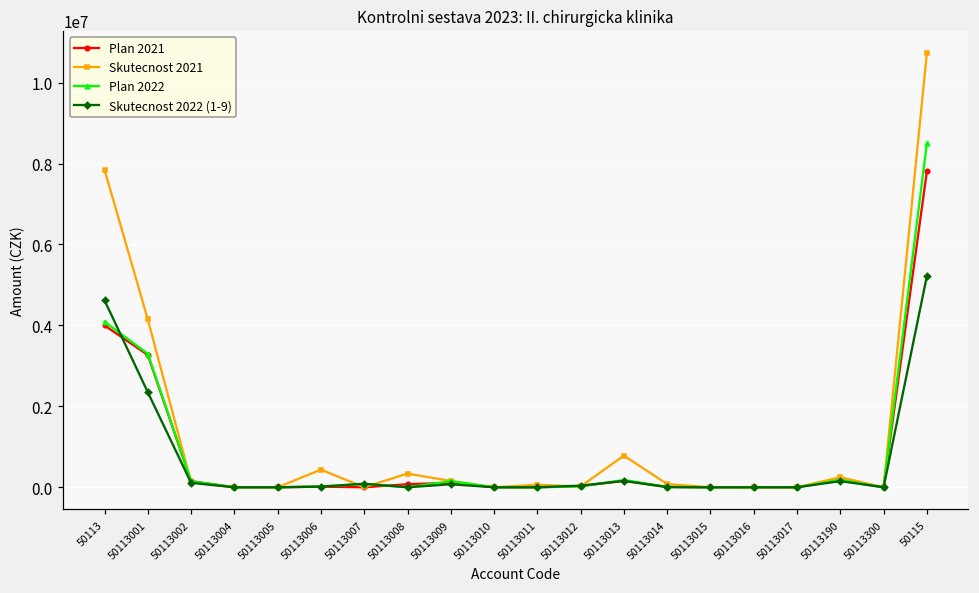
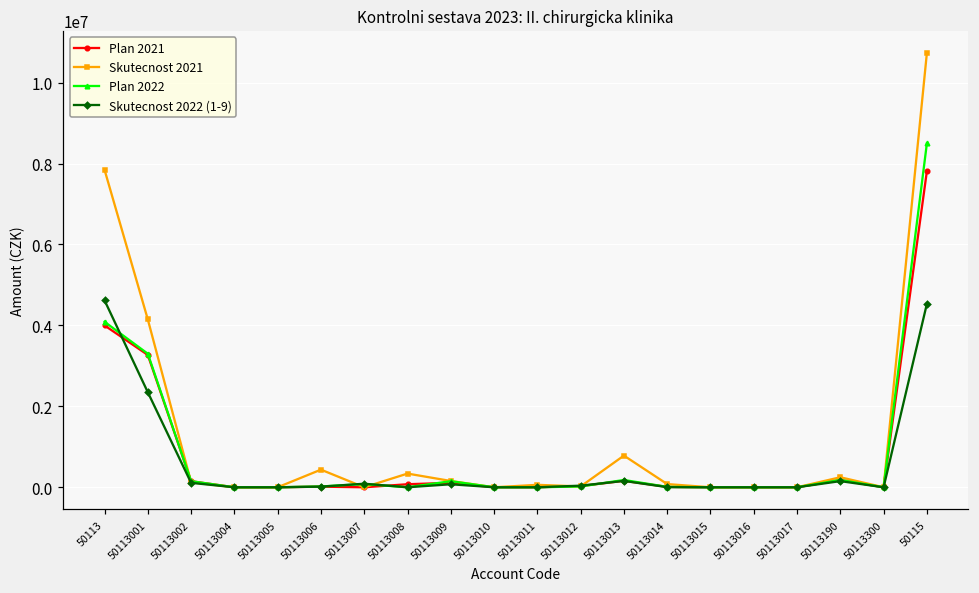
  {
    "Plan 2021": {
      "50113": 4000000,
      "50113008": 100000,
      "50115": 7800000
    },
    "Skutecnost 2021": {
      "50113": 7800000,
      "50113001": 4100000,
      "50113006": 400000,
      "50113008": 300000,
      "50113013": 800000,
      "50115": 10700000
    },
    "Plan 2022": {
      "50113": 4100000,
      "50115": 8500000
    },
    "Skutecnost 2022 (1-9)": {
      "50113": 4600000,
      "50113001": 2300000,
-     "50115": 5200000
+     "50115": 4500000
    }
  }
